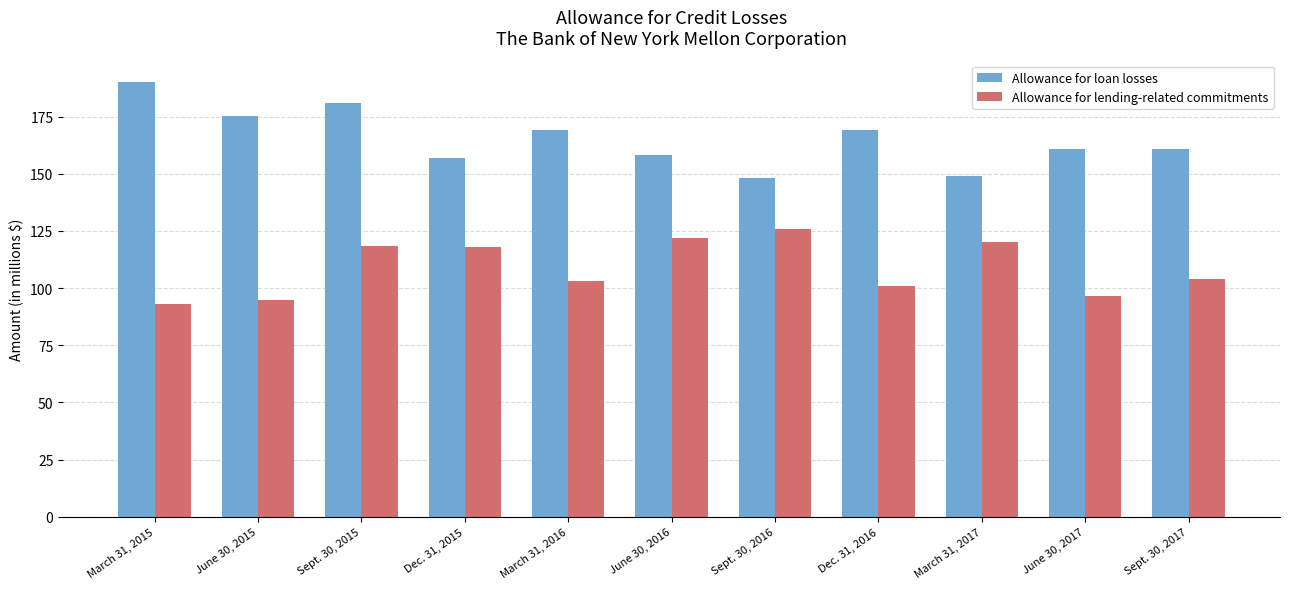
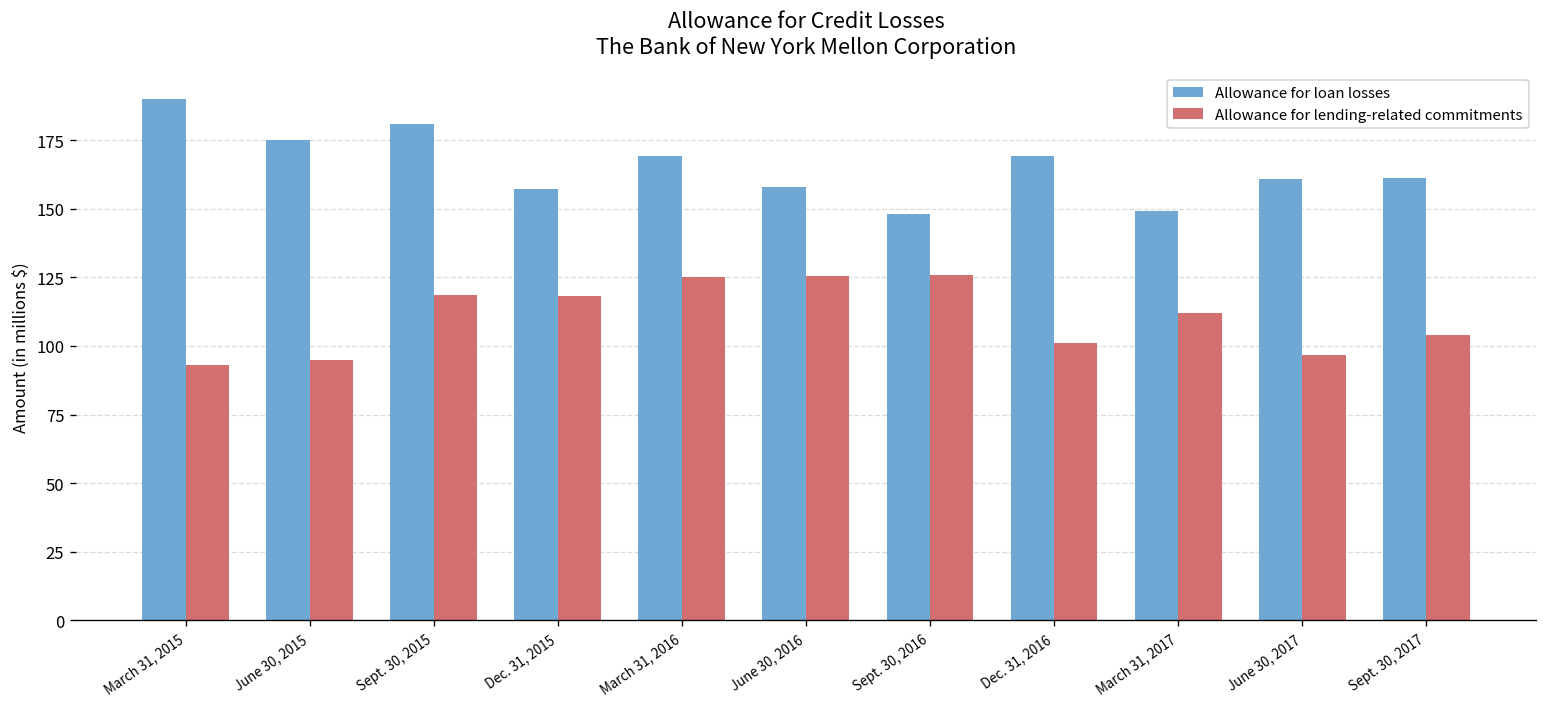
  {
    "Allowance for loan losses": {
      "March 31, 2015": 190,
      "June 30, 2015": 175,
      "Sept. 30, 2015": 181,
      "Dec. 31, 2015": 157,
      "March 31, 2016": 169,
      "June 30, 2016": 158,
      "Sept. 30, 2016": 148,
      "Dec. 31, 2016": 169,
      "March 31, 2017": 149,
      "June 30, 2017": 161,
      "Sept. 30, 2017": 161
    },
    "Allowance for lending-related commitments": {
      "March 31, 2015": 93,
      "June 30, 2015": 95,
      "Sept. 30, 2015": 119,
      "Dec. 31, 2015": 118,
-     "March 31, 2016": 103,
-     "June 30, 2016": 122,
+     "March 31, 2016": 125,
+     "June 30, 2016": 126,
      "Sept. 30, 2016": 126,
      "Dec. 31, 2016": 101,
-     "March 31, 2017": 120,
+     "March 31, 2017": 112,
      "June 30, 2017": 97,
      "Sept. 30, 2017": 104
    }
  }
